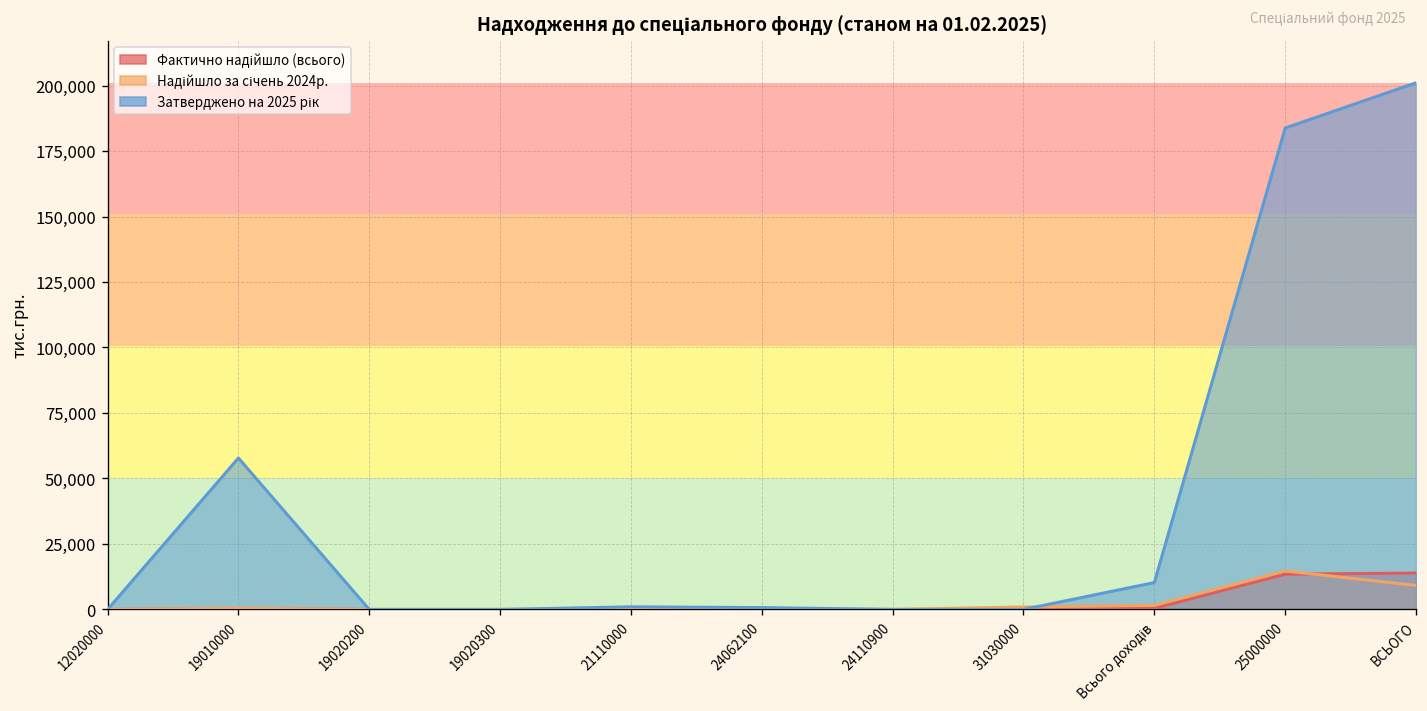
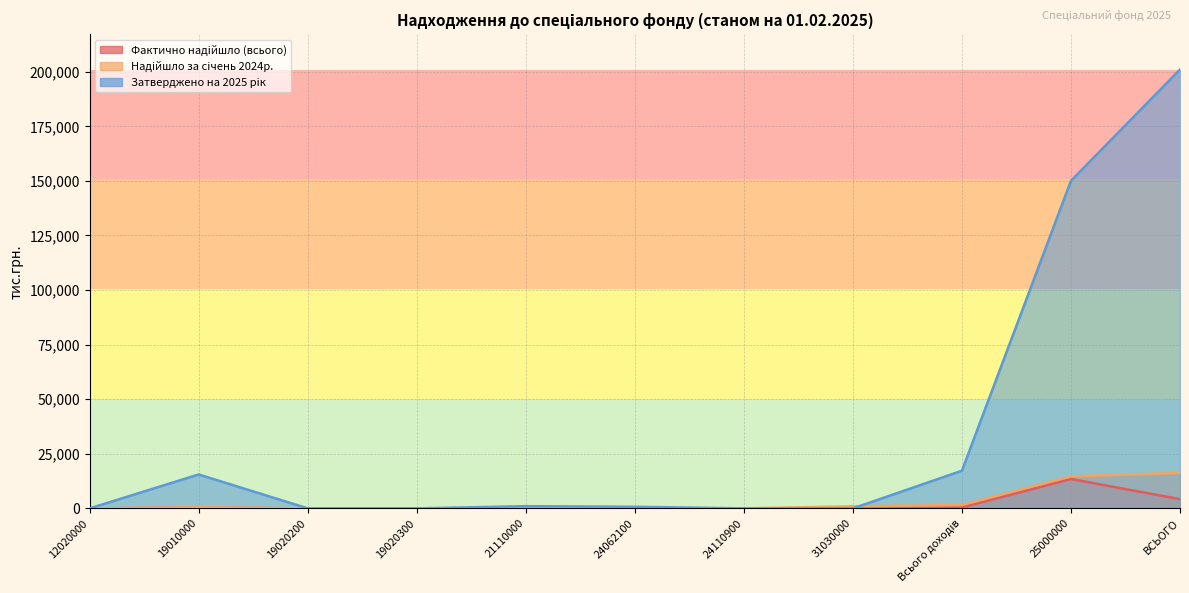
  {
    "Фактично надійшло (всього)": {
      "25000000": "13,000",
-     "ВСЬОГО": "14,000"
+     "ВСЬОГО": "4,000"
    },
    "Надійшло за січень 2024р.": {
      "25000000": "15,000",
-     "ВСЬОГО": "9,000"
+     "ВСЬОГО": "16,000"
    },
    "Затверджено на 2025 рік": {
-     "19010000": "58,000",
-     "Всього доходів": "10,000",
-     "25000000": "184,000",
+     "19010000": "16,000",
+     "Всього доходів": "17,000",
+     "25000000": "150,000",
      "ВСЬОГО": "201,000"
    }
  }
